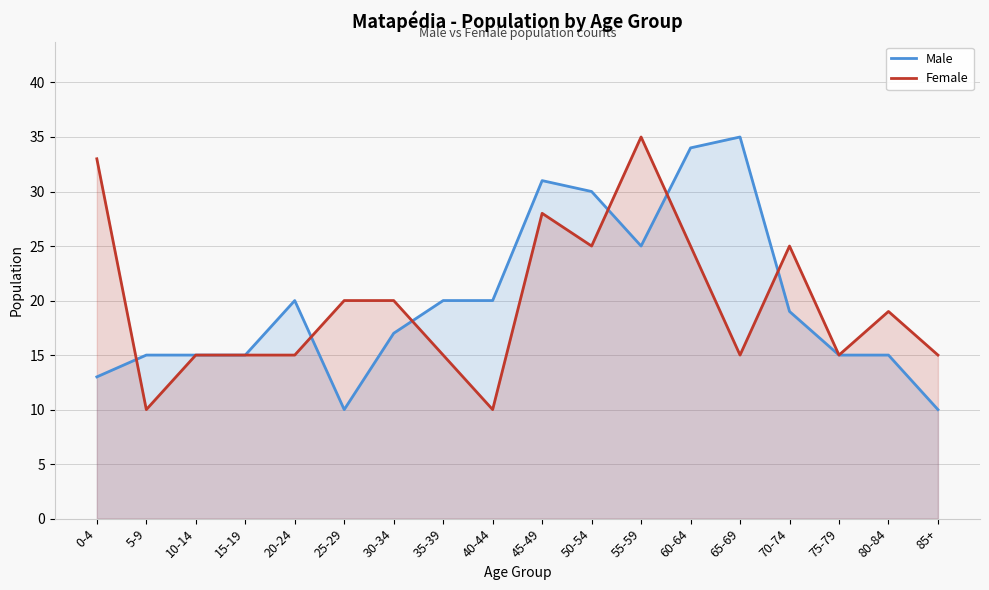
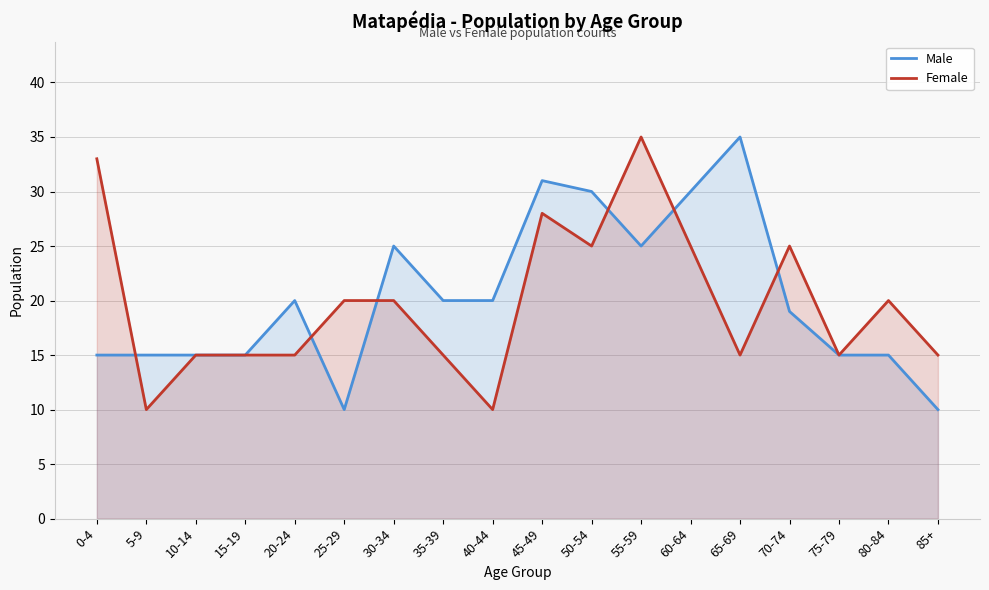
  {
    "Male": {
-     "0-4": 13,
+     "0-4": 15,
      "5-9": 15,
      "20-24": 20,
      "25-29": 10,
-     "30-34": 17,
+     "30-34": 25,
      "35-39": 20,
      "40-44": 20,
      "45-49": 31,
      "50-54": 30,
      "55-59": 25,
-     "60-64": 34,
+     "60-64": 30,
      "65-69": 35,
      "70-74": 19,
      "80-84": 15,
      "85+": 10
    },
    "Female": {
      "0-4": 33,
      "5-9": 10,
      "20-24": 15,
      "25-29": 20,
      "30-34": 20,
      "35-39": 15,
      "40-44": 10,
      "45-49": 28,
      "50-54": 25,
      "55-59": 35,
      "60-64": 25,
      "65-69": 15,
      "70-74": 25,
-     "80-84": 19,
+     "80-84": 20,
      "85+": 15
    }
  }
